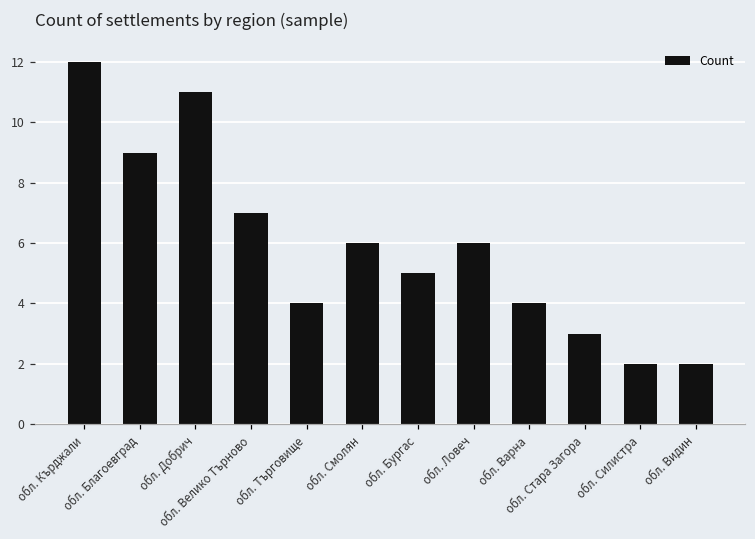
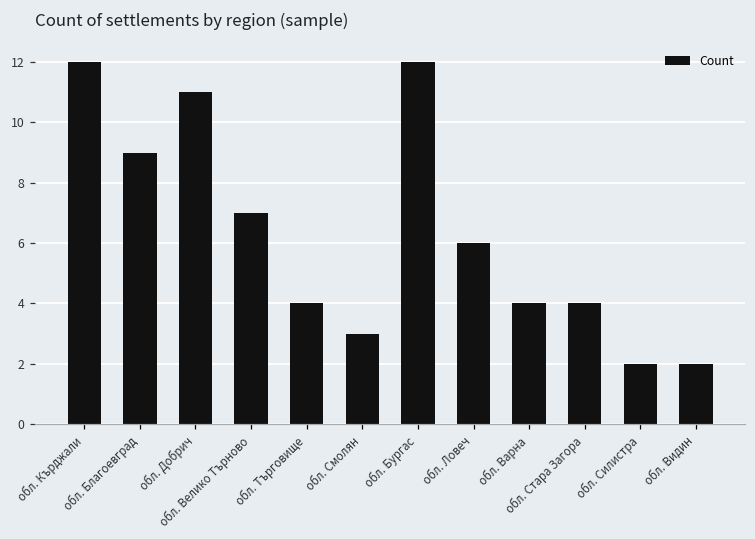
  {
    "обл. Кърджали": 12,
    "обл. Благоевград": 9,
    "обл. Добрич": 11,
    "обл. Велико Търново": 7,
    "обл. Търговище": 4,
-   "обл. Смолян": 6,
-   "обл. Бургас": 5,
+   "обл. Смолян": 3,
+   "обл. Бургас": 12,
    "обл. Ловеч": 6,
    "обл. Варна": 4,
-   "обл. Стара Загора": 3,
+   "обл. Стара Загора": 4,
    "обл. Силистра": 2,
    "обл. Видин": 2
  }
